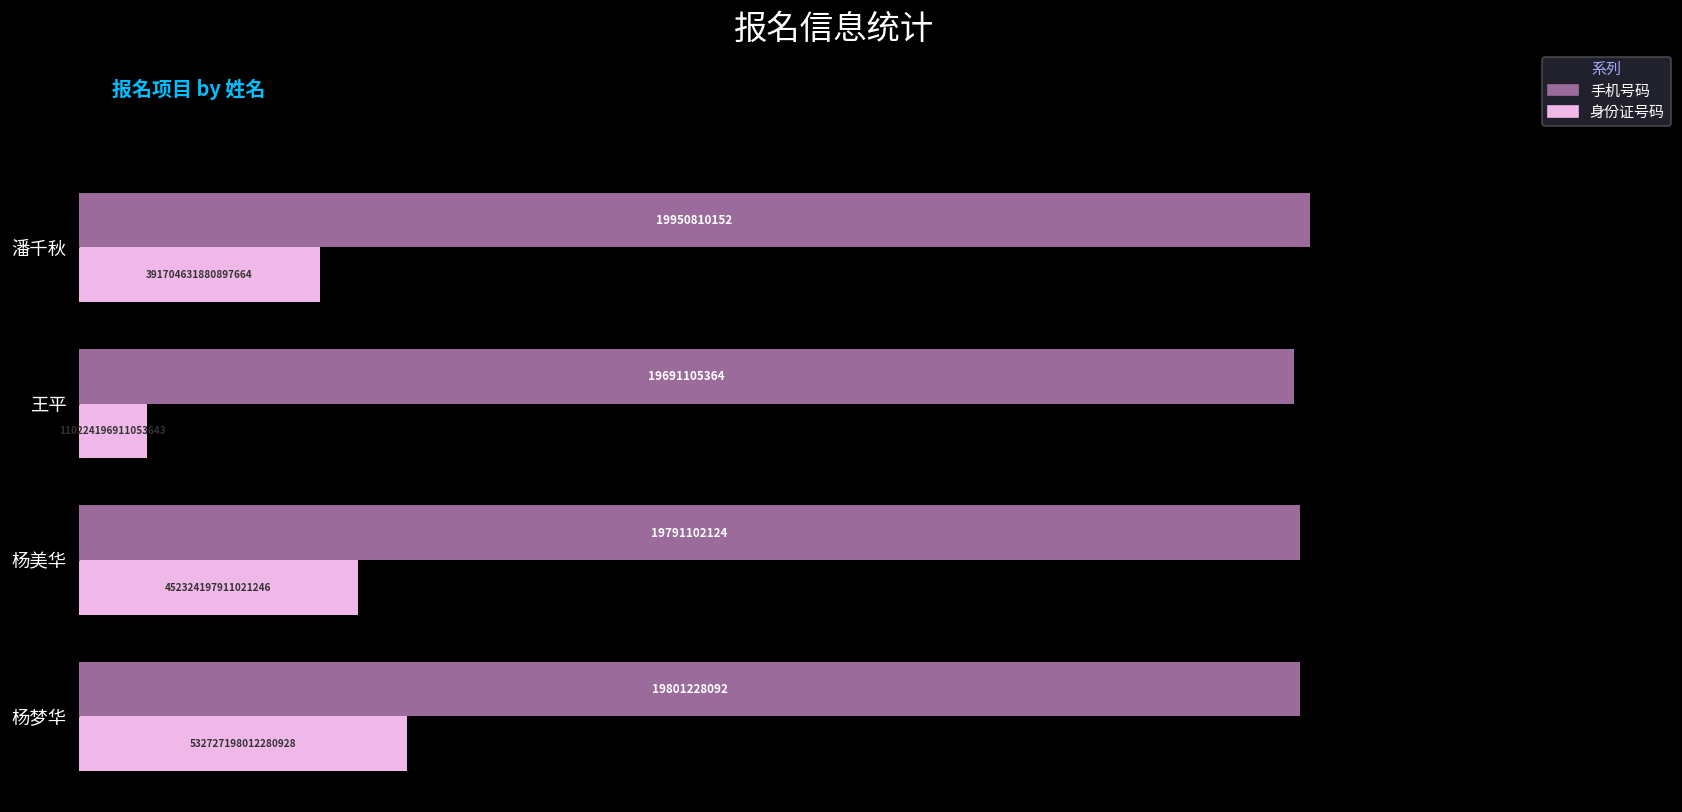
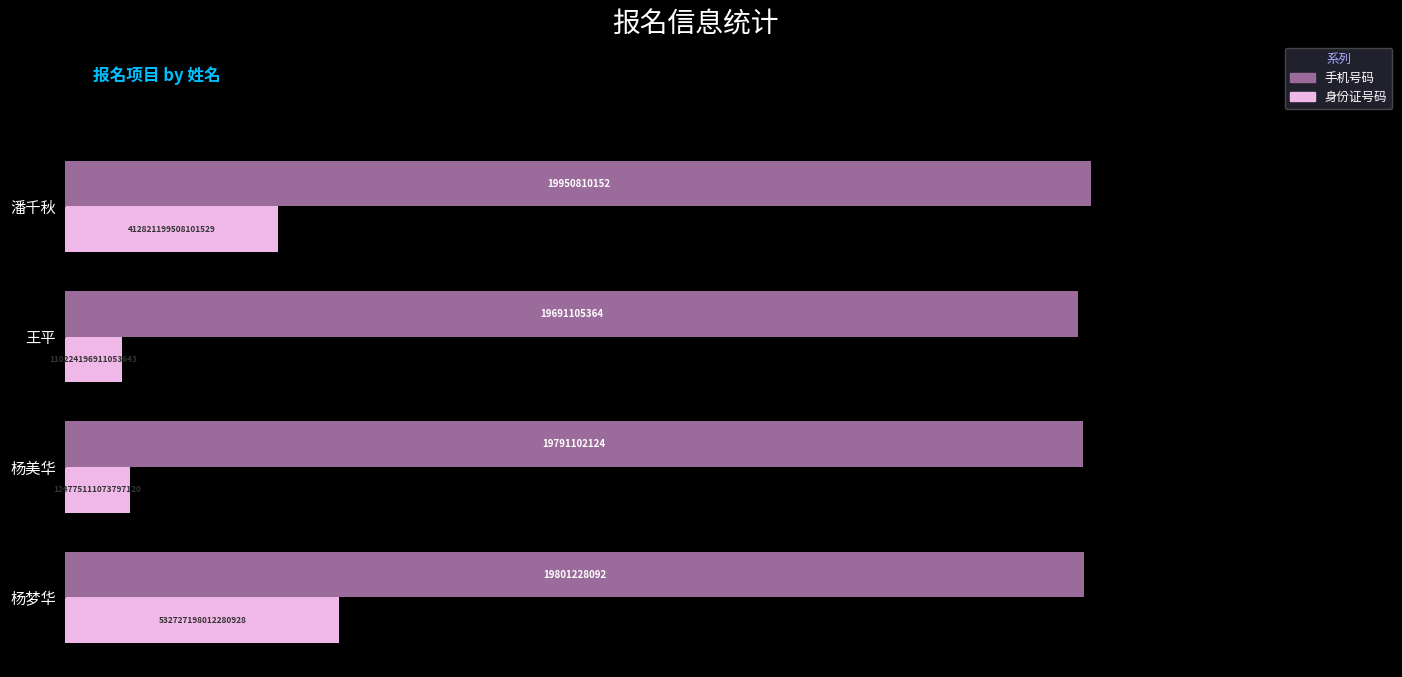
  {
    "身份证号码": {
-     "潘千秋": 391704631880897664,
-     "杨美华": 452324197911021246
+     "潘千秋": 412821199508101529,
+     "杨美华": 124775111073797120
    }
  }
